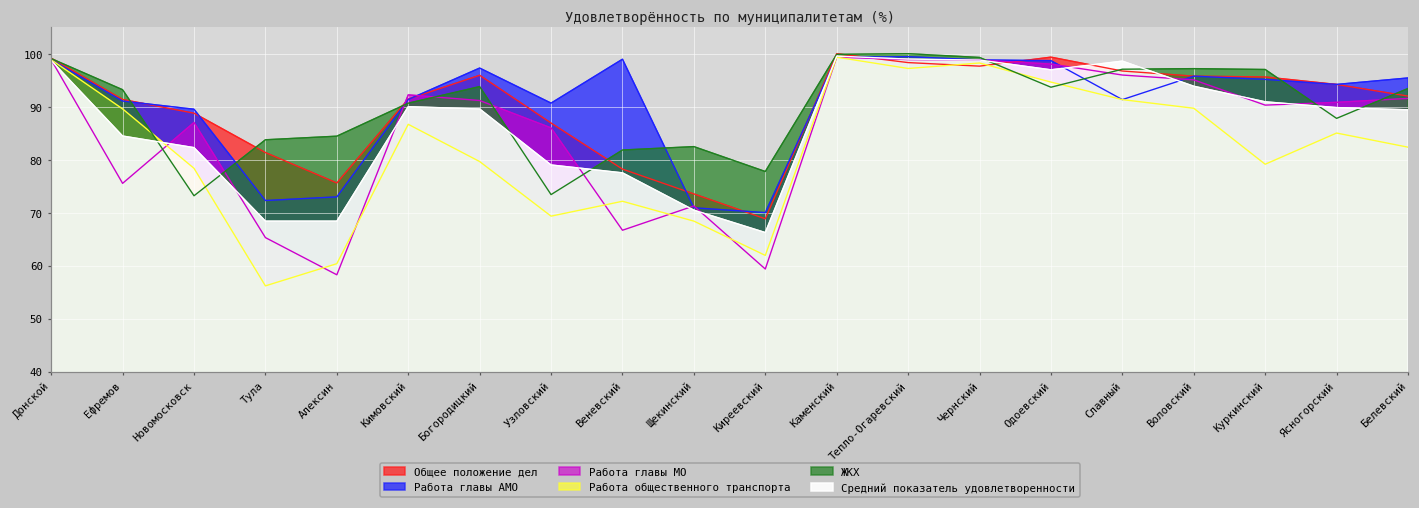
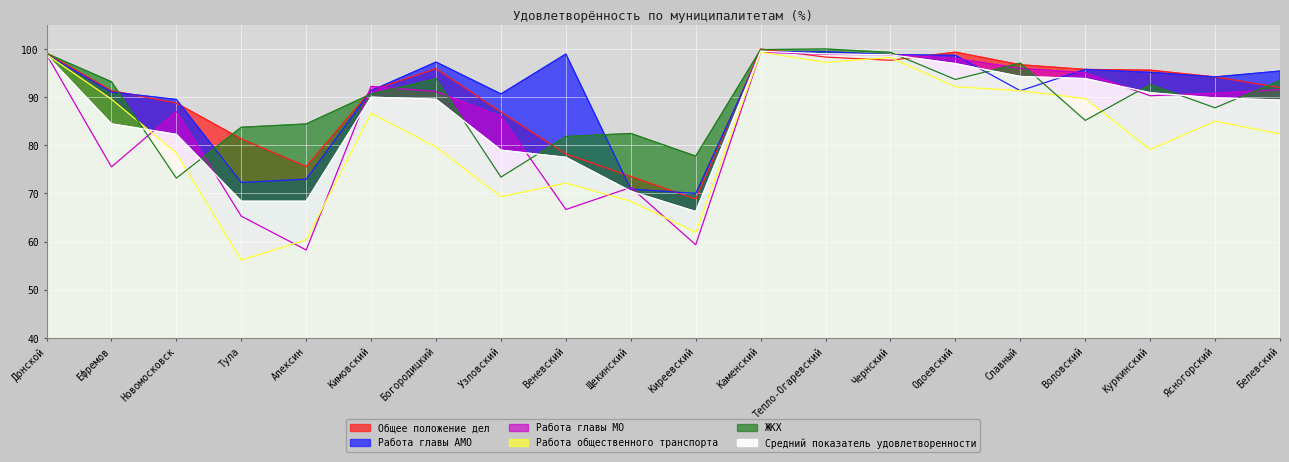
  {
    "Общее положение дел": {
      "Новомосковск": 89,
      "Тула": 81,
      "Алексин": 76,
      "Богородицкий": 96,
      "Узловский": 87,
      "Веневский": 78,
      "Щекинский": 74,
      "Киреевский": 69,
      "Тепло-Огаревский": 98,
      "Чернский": 98,
      "Одоевский": 99
    },
    "Работа главы АМО": {
      "Новомосковск": 90,
      "Тула": 72,
      "Алексин": 73,
      "Богородицкий": 97,
      "Узловский": 91,
      "Веневский": 99,
      "Киреевский": 70,
      "Одоевский": 99,
      "Белевский": 95
    },
    "Работа главы МО": {
      "Ефремов": 76,
      "Новомосковск": 87,
      "Тула": 65,
      "Алексин": 58,
      "Кимовский": 92,
      "Богородицкий": 91,
      "Узловский": 86,
      "Веневский": 67,
      "Киреевский": 59,
      "Одоевский": 98,
      "Славный": 96,
      "Воловский": 95,
      "Куркинский": 90,
      "Ясногорский": 91
    },
    "Работа общественного транспорта": {
      "Ефремов": 90,
      "Новомосковск": 78,
      "Тула": 56,
      "Алексин": 60,
      "Кимовский": 87,
      "Богородицкий": 80,
      "Узловский": 69,
      "Веневский": 72,
      "Щекинский": 68,
      "Киреевский": 62,
      "Тепло-Огаревский": 97,
      "Чернский": 98,
-     "Одоевский": 95,
+     "Одоевский": 92,
      "Воловский": 90,
      "Куркинский": 79,
      "Ясногорский": 85,
      "Белевский": 82
    },
    "ЖКХ": {
      "Ефремов": 93,
      "Новомосковск": 73,
      "Тула": 84,
      "Алексин": 84,
      "Кимовский": 91,
      "Богородицкий": 94,
      "Узловский": 73,
      "Веневский": 82,
      "Щекинский": 82,
      "Киреевский": 78,
      "Тепло-Огаревский": 100,
      "Одоевский": 94,
-     "Воловский": 97,
-     "Куркинский": 97,
+     "Воловский": 85,
+     "Куркинский": 93,
      "Ясногорский": 88,
      "Белевский": 93
    },
    "Средний показатель удовлетворенности": {
      "Ефремов": 84,
      "Новомосковск": 82,
      "Тула": 68,
      "Алексин": 68,
      "Кимовский": 90,
      "Богородицкий": 90,
      "Узловский": 79,
      "Веневский": 78,
      "Киреевский": 66,
      "Одоевский": 97,
-     "Славный": 99,
+     "Славный": 94,
      "Воловский": 94,
      "Куркинский": 91,
      "Ясногорский": 90,
      "Белевский": 89
    }
  }
